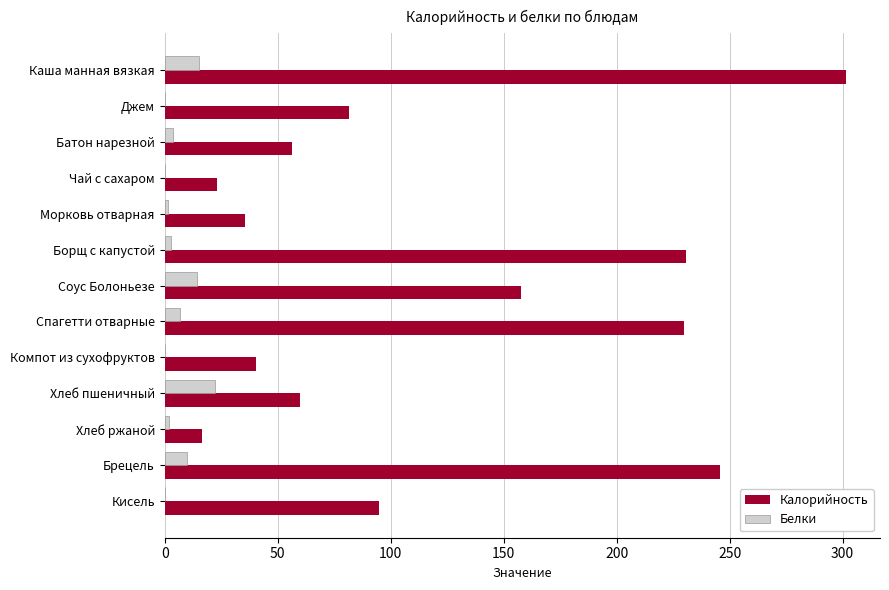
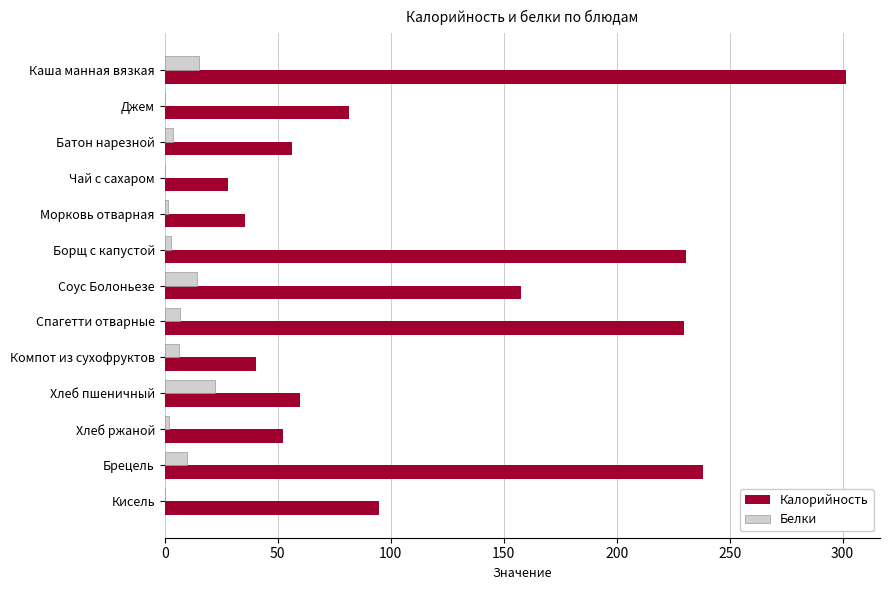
  {
    "Калорийность": {
      "Каша манная вязкая": 302,
      "Джем": 82,
      "Батон нарезной": 56,
-     "Чай с сахаром": 23,
+     "Чай с сахаром": 28,
      "Морковь отварная": 35,
      "Борщ с капустой": 231,
      "Соус Болоньезе": 158,
      "Спагетти отварные": 230,
      "Компот из сухофруктов": 40,
      "Хлеб пшеничный": 60,
-     "Хлеб ржаной": 16,
-     "Брецель": 246,
+     "Хлеб ржаной": 52,
+     "Брецель": 238,
      "Кисель": 95
    },
    "Белки": {
      "Каша манная вязкая": 15,
      "Джем": 0,
      "Батон нарезной": 4,
      "Морковь отварная": 1,
      "Борщ с капустой": 3,
      "Соус Болоньезе": 14,
      "Спагетти отварные": 7,
-     "Компот из сухофруктов": 0,
+     "Компот из сухофруктов": 6,
      "Хлеб пшеничный": 22,
      "Хлеб ржаной": 2,
      "Брецель": 10,
      "Кисель": 0
    }
  }
